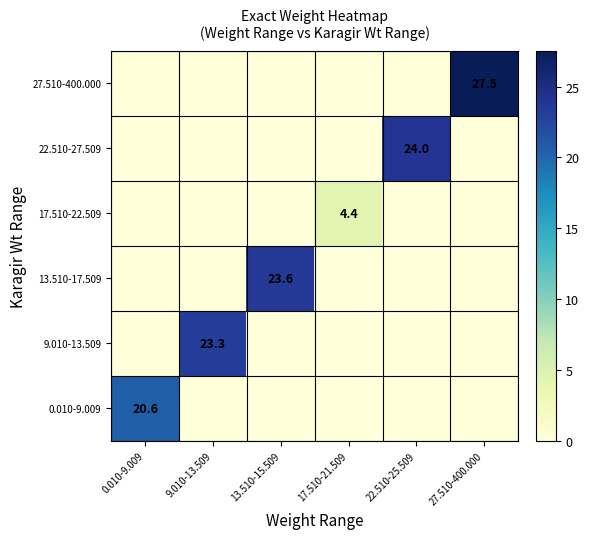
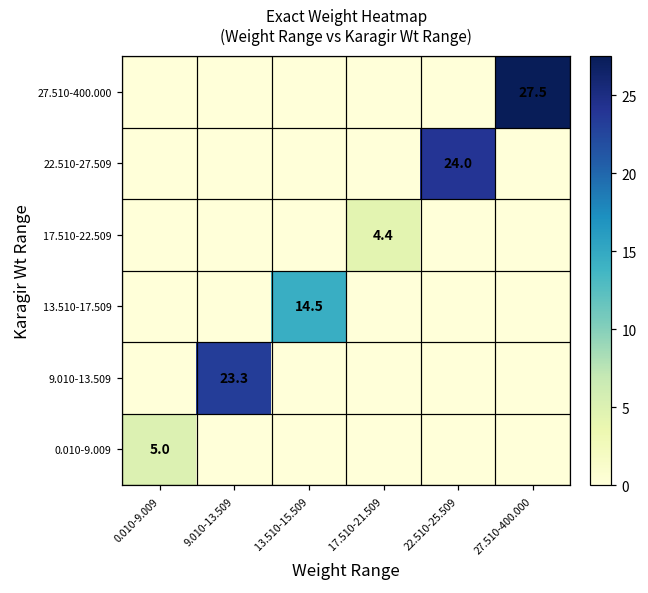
  {
    "27.510-400.000": {
      "27.510-400.000": 27.5
    },
    "22.510-27.509": {
      "22.510-25.509": 24.0
    },
    "17.510-22.509": {
      "17.510-21.509": 4.4
    },
    "13.510-17.509": {
-     "13.510-15.509": 23.6
+     "13.510-15.509": 14.5
    },
    "9.010-13.509": {
      "9.010-13.509": 23.3
    },
    "0.010-9.009": {
-     "0.010-9.009": 20.6
+     "0.010-9.009": 5.0
    }
  }
